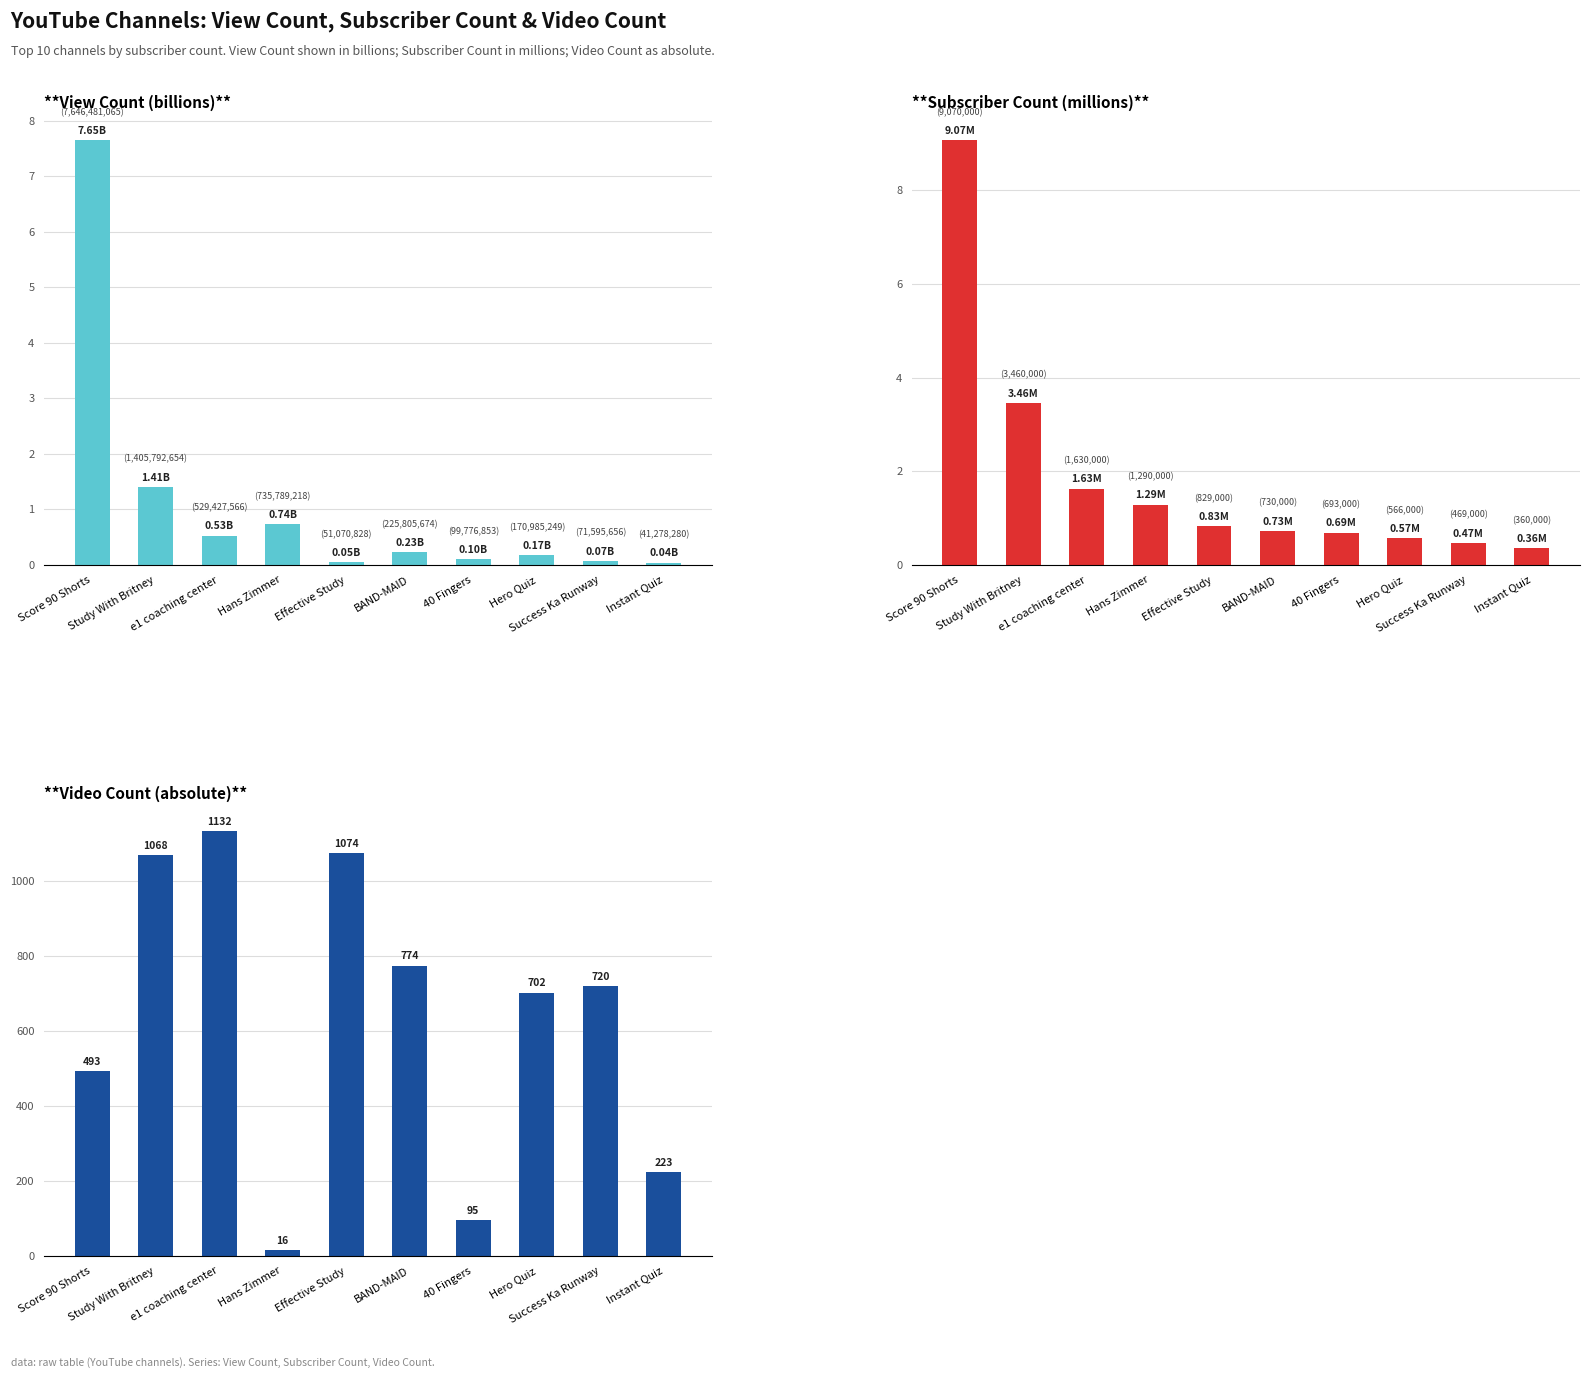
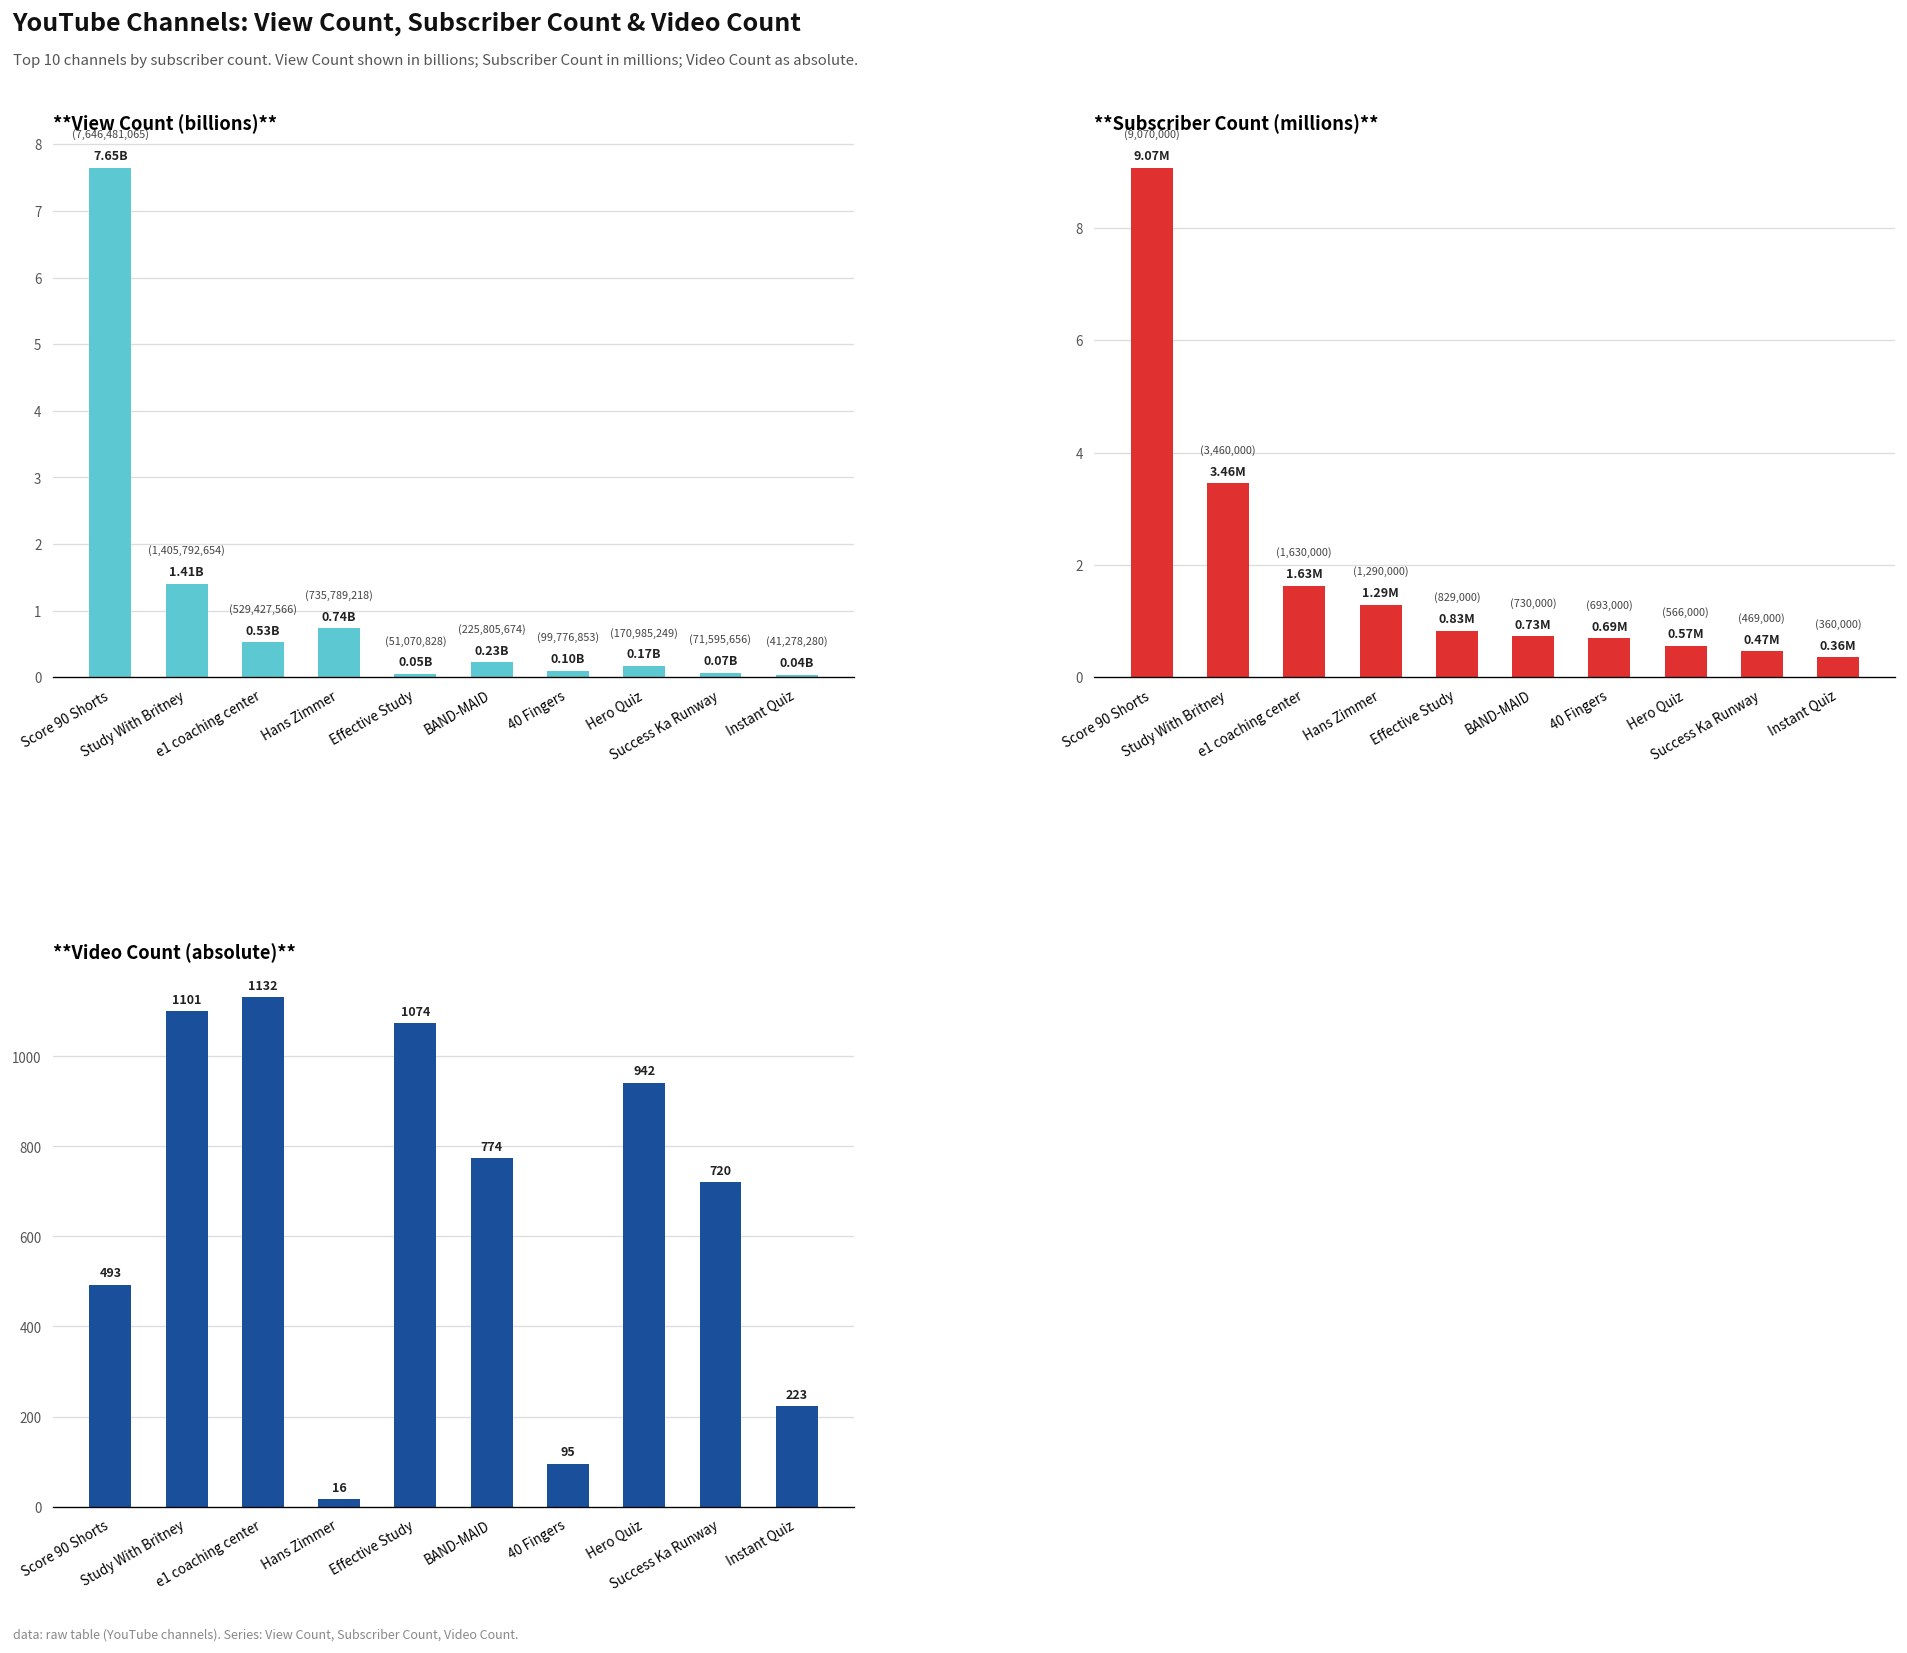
  {
    "**View Count (billions)**": {
      "Score 90 Shorts": "7.65B",
      "Study With Britney": "1.41B",
      "e1 coaching center": "0.53B",
      "Hans Zimmer": "0.74B",
      "Effective Study": "0.05B",
      "BAND-MAID": "0.23B",
      "40 Fingers": "0.10B",
      "Hero Quiz": "0.17B",
      "Success Ka Runway": "0.07B",
      "Instant Quiz": "0.04B"
    },
    "**Subscriber Count (millions)**": {
      "Score 90 Shorts": "9.07M",
      "Study With Britney": "3.46M",
      "e1 coaching center": "1.63M",
      "Hans Zimmer": "1.29M",
      "Effective Study": "0.83M",
      "BAND-MAID": "0.73M",
      "40 Fingers": "0.69M",
      "Hero Quiz": "0.57M",
      "Success Ka Runway": "0.47M",
      "Instant Quiz": "0.36M"
    },
    "**Video Count (absolute)**": {
      "Score 90 Shorts": "493",
-     "Study With Britney": "1068",
+     "Study With Britney": "1101",
      "e1 coaching center": "1132",
      "Hans Zimmer": "16",
      "Effective Study": "1074",
      "BAND-MAID": "774",
      "40 Fingers": "95",
-     "Hero Quiz": "702",
+     "Hero Quiz": "942",
      "Success Ka Runway": "720",
      "Instant Quiz": "223"
    }
  }
